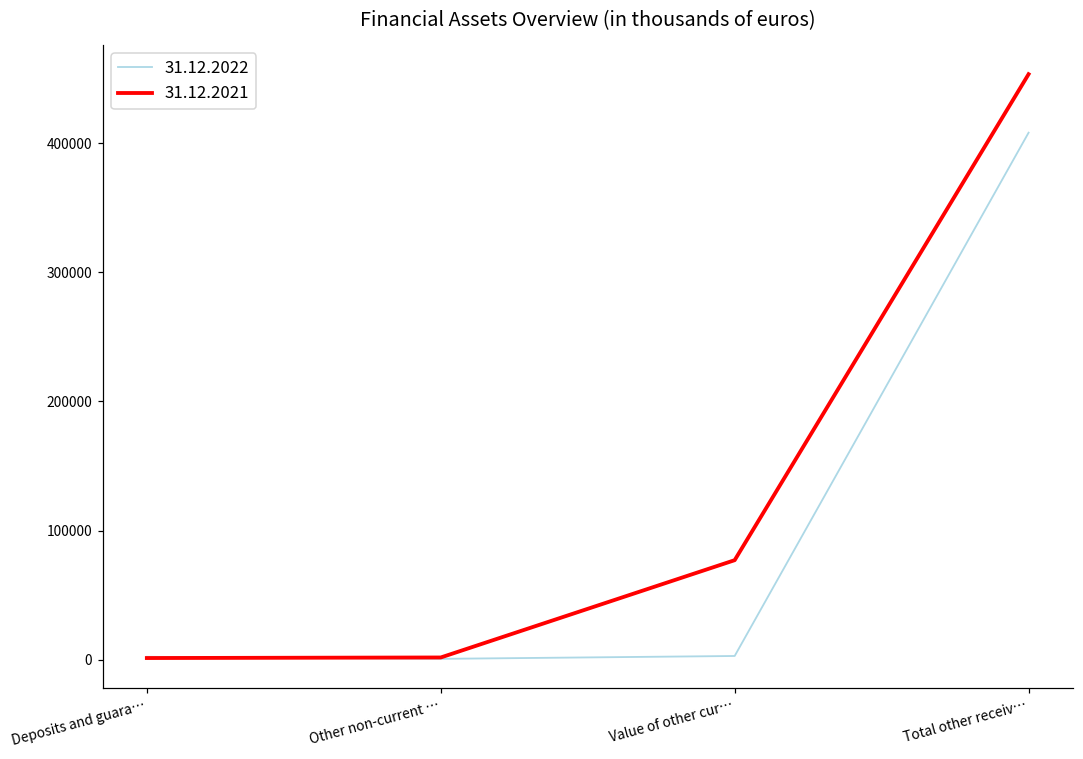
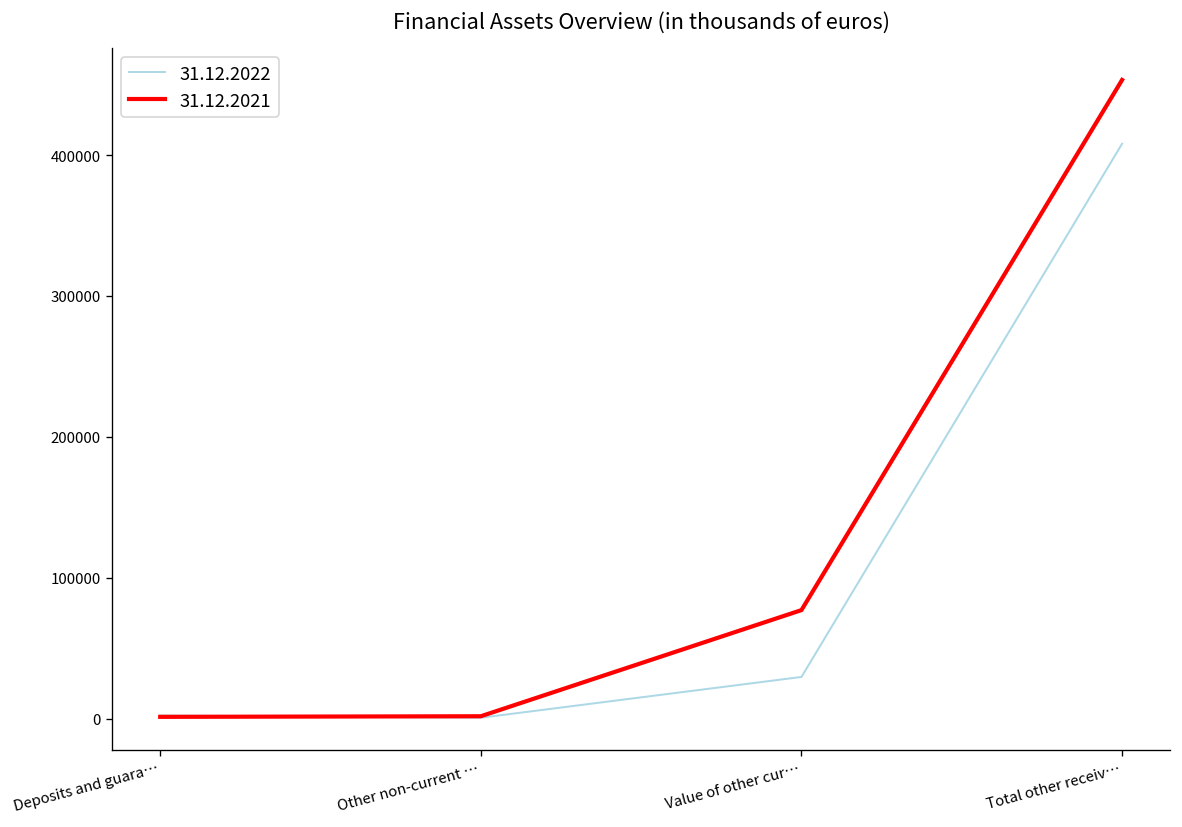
  {
    "31.12.2022": {
-     "Value of other cur…": 3000,
+     "Value of other cur…": 30000,
      "Total other receiv…": 408000
    },
    "31.12.2021": {
      "Value of other cur…": 77000,
      "Total other receiv…": 453000
    }
  }
